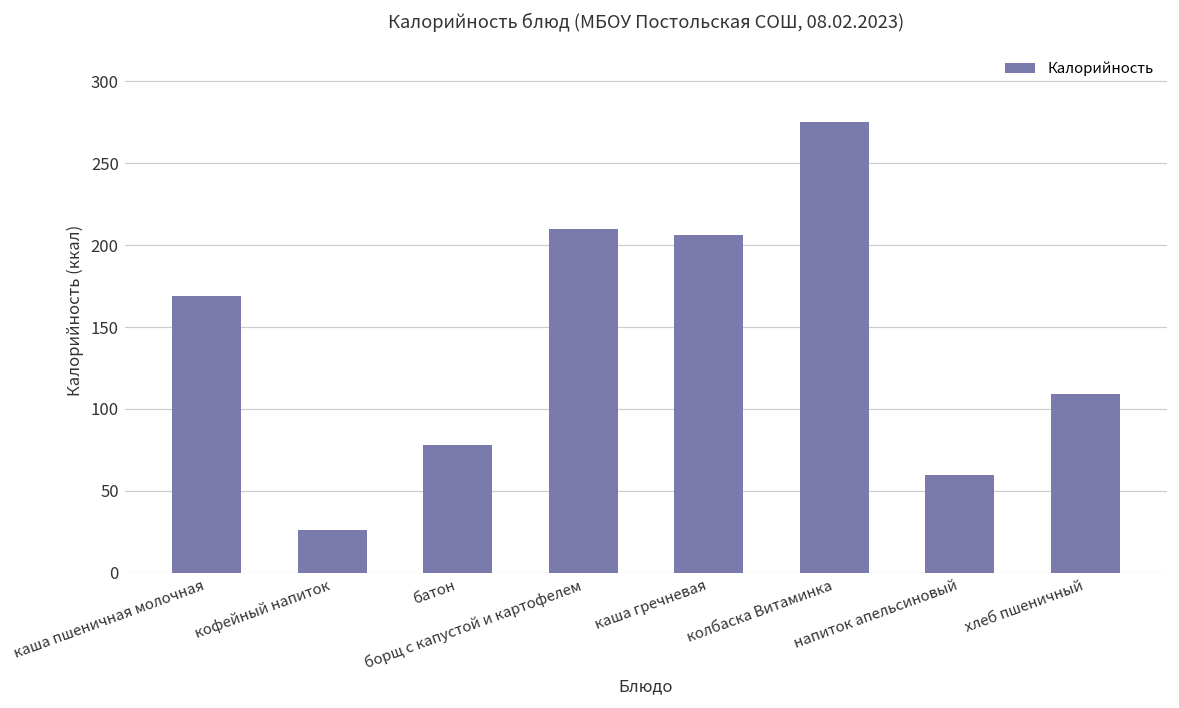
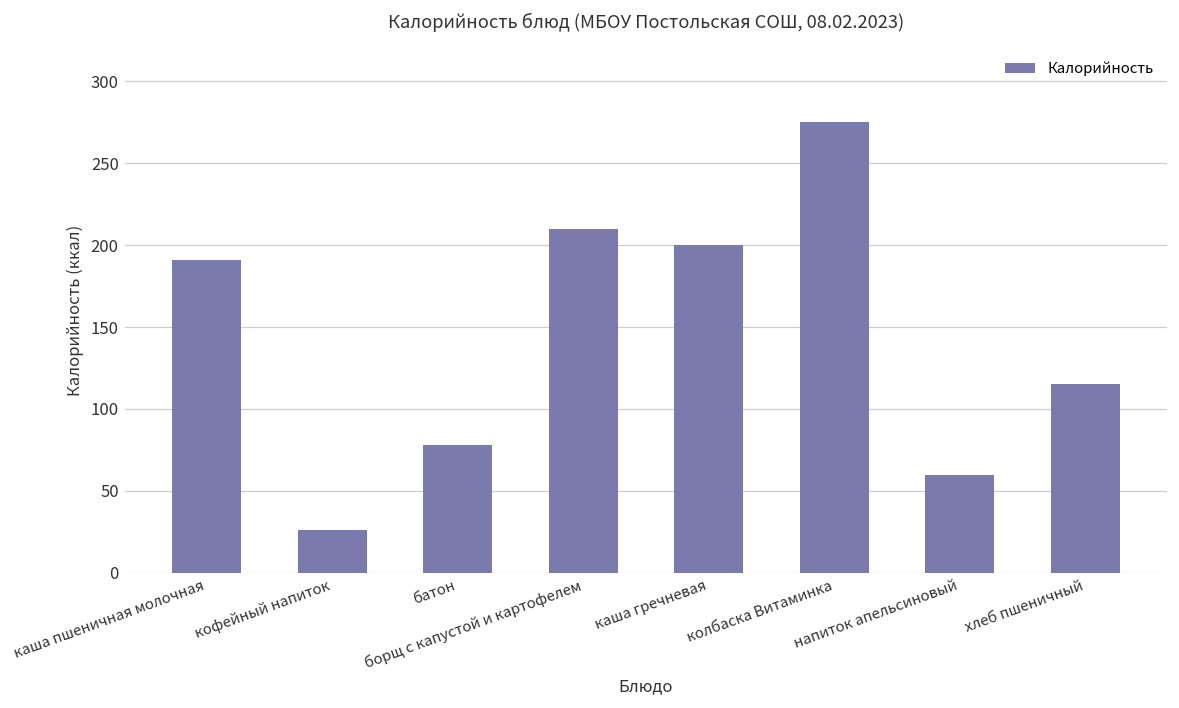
  {
-   "каша пшеничная молочная": 169,
+   "каша пшеничная молочная": 191,
    "кофейный напиток": 26,
    "батон": 78,
    "борщ с капустой и картофелем": 210,
-   "каша гречневая": 206,
+   "каша гречневая": 200,
    "колбаска Витаминка": 275,
    "напиток апельсиновый": 60,
-   "хлеб пшеничный": 109
+   "хлеб пшеничный": 115
  }
